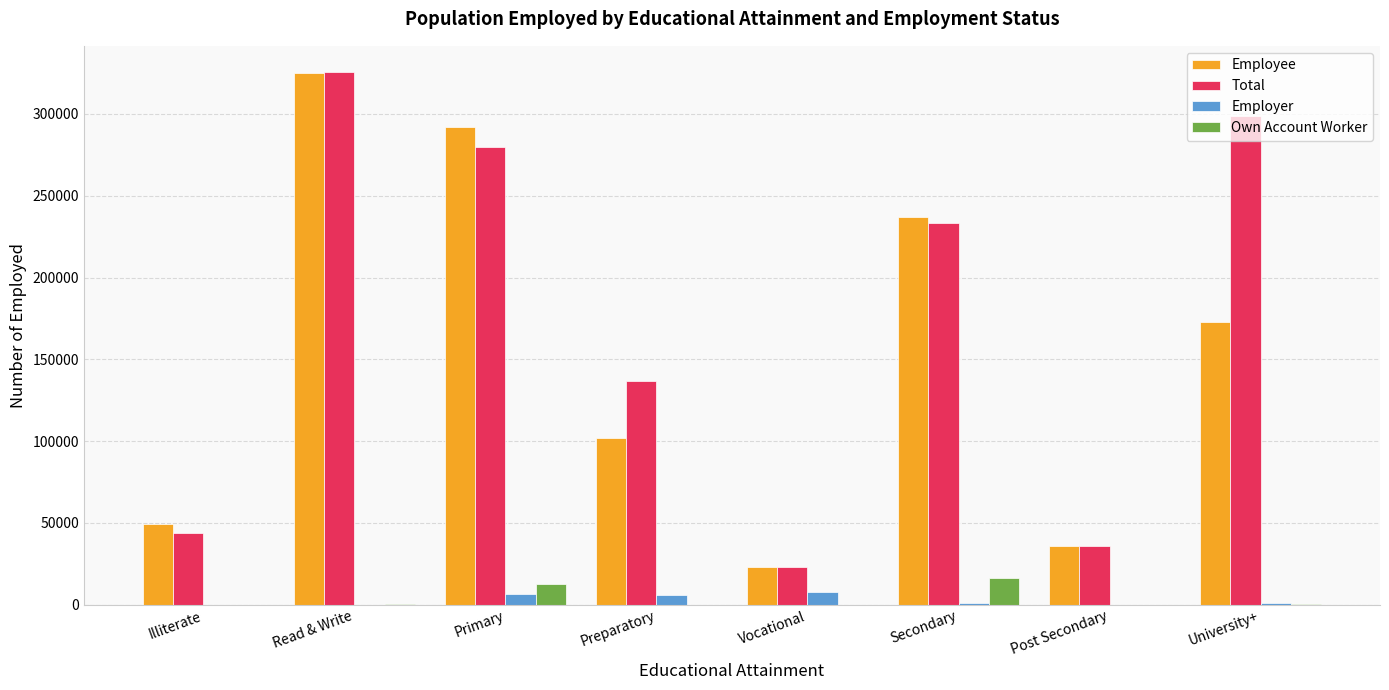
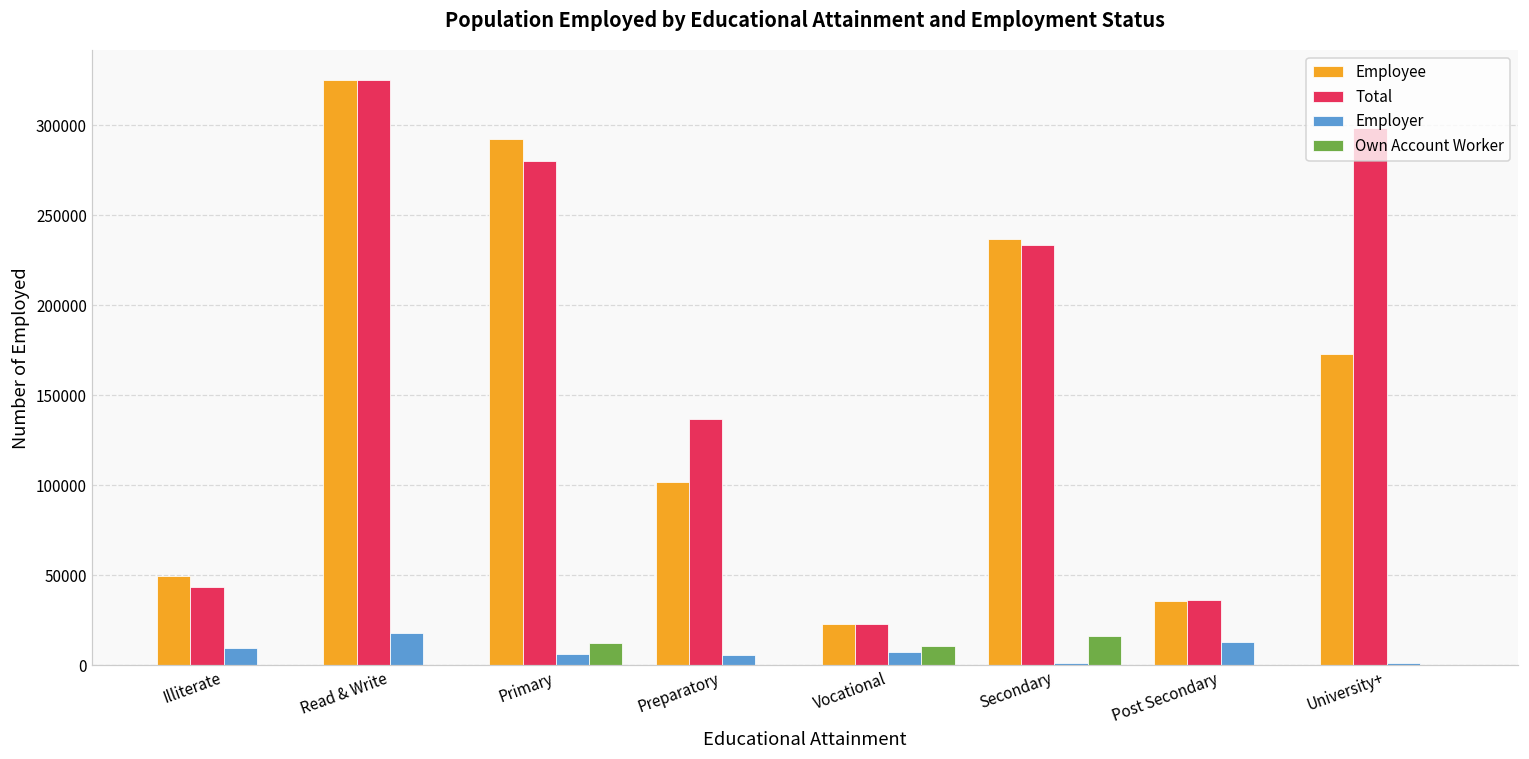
  {
    "Employee": {
      "Illiterate": 49000,
      "Read & Write": 325000,
      "Primary": 292000,
      "Preparatory": 102000,
      "Vocational": 23000,
      "Secondary": 237000,
      "Post Secondary": 36000,
      "University+": 173000
    },
    "Total": {
      "Illiterate": 44000,
      "Read & Write": 325000,
      "Primary": 280000,
      "Preparatory": 137000,
      "Vocational": 23000,
      "Secondary": 233000,
      "Post Secondary": 36000
    },
    "Employer": {
-     "Illiterate": 0,
-     "Read & Write": 0,
+     "Illiterate": 9000,
+     "Read & Write": 18000,
      "Primary": 7000,
      "Preparatory": 6000,
      "Vocational": 8000,
-     "Post Secondary": 0
+     "Post Secondary": 13000
    },
    "Own Account Worker": {
      "Primary": 13000,
-     "Vocational": 0,
+     "Vocational": 11000,
      "Secondary": 16000
    }
  }
